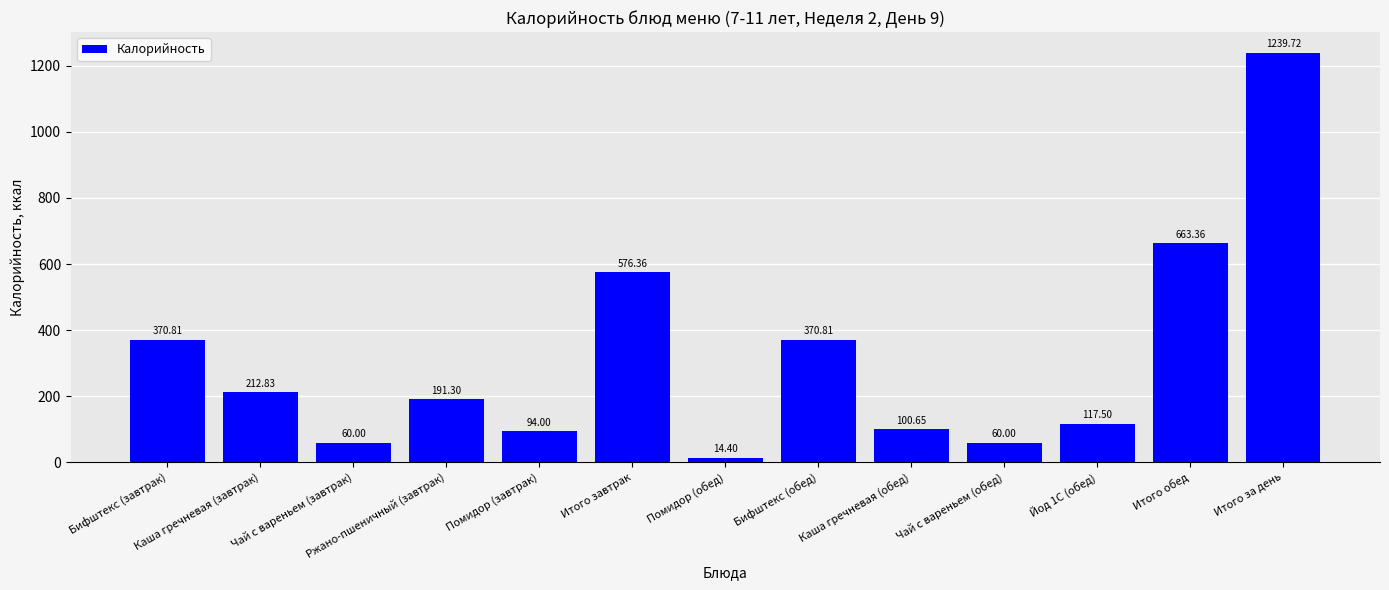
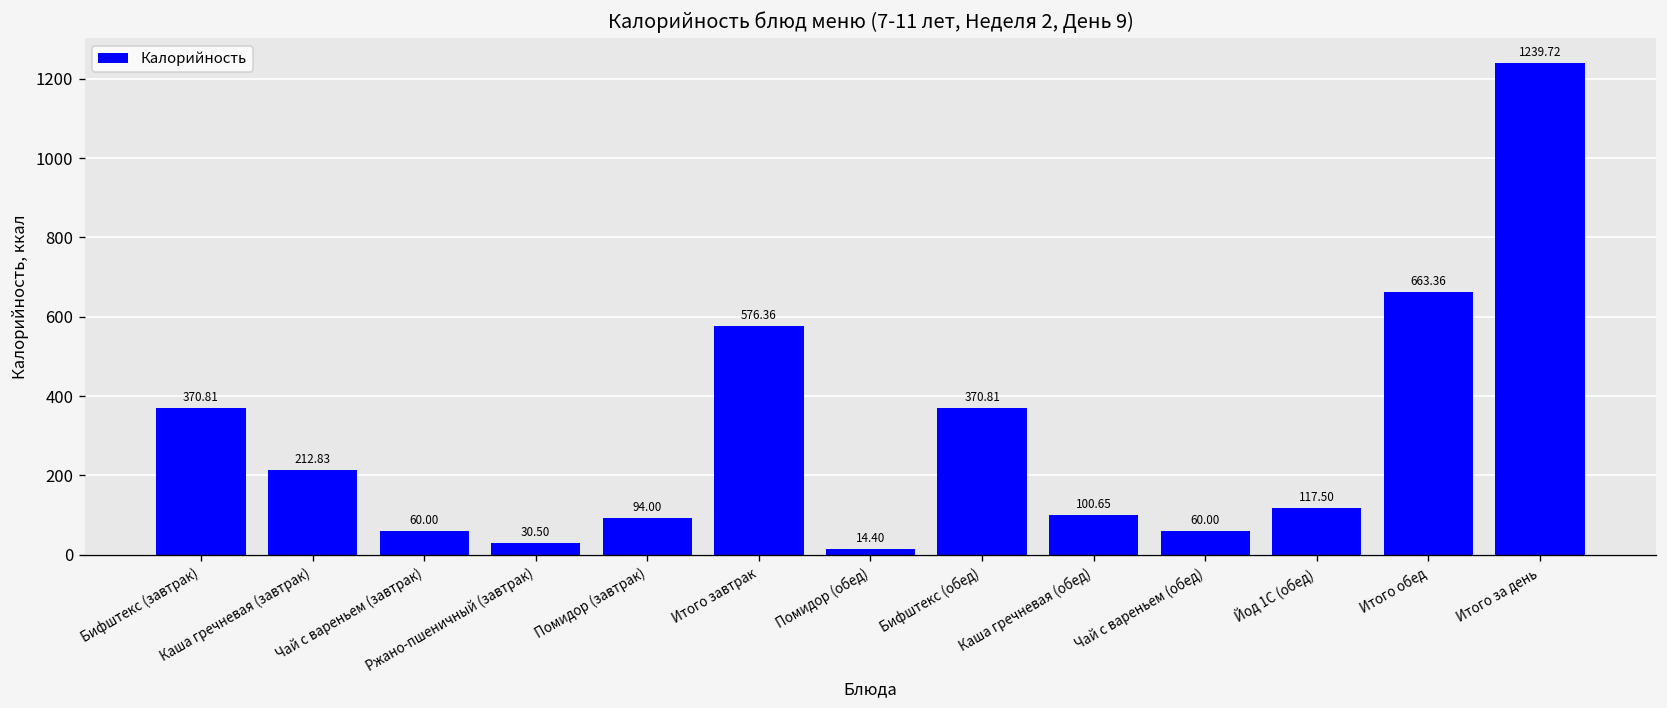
  {
    "Бифштекс (завтрак)": 370.81,
    "Каша гречневая (завтрак)": 212.83,
    "Чай с вареньем (завтрак)": 60.00,
-   "Ржано-пшеничный (завтрак)": 191.30,
+   "Ржано-пшеничный (завтрак)": 30.50,
    "Помидор (завтрак)": 94.00,
    "Итого завтрак": 576.36,
    "Помидор (обед)": 14.40,
    "Бифштекс (обед)": 370.81,
    "Каша гречневая (обед)": 100.65,
    "Чай с вареньем (обед)": 60.00,
    "Йод 1С (обед)": 117.50,
    "Итого обед": 663.36,
    "Итого за день": 1239.72
  }
